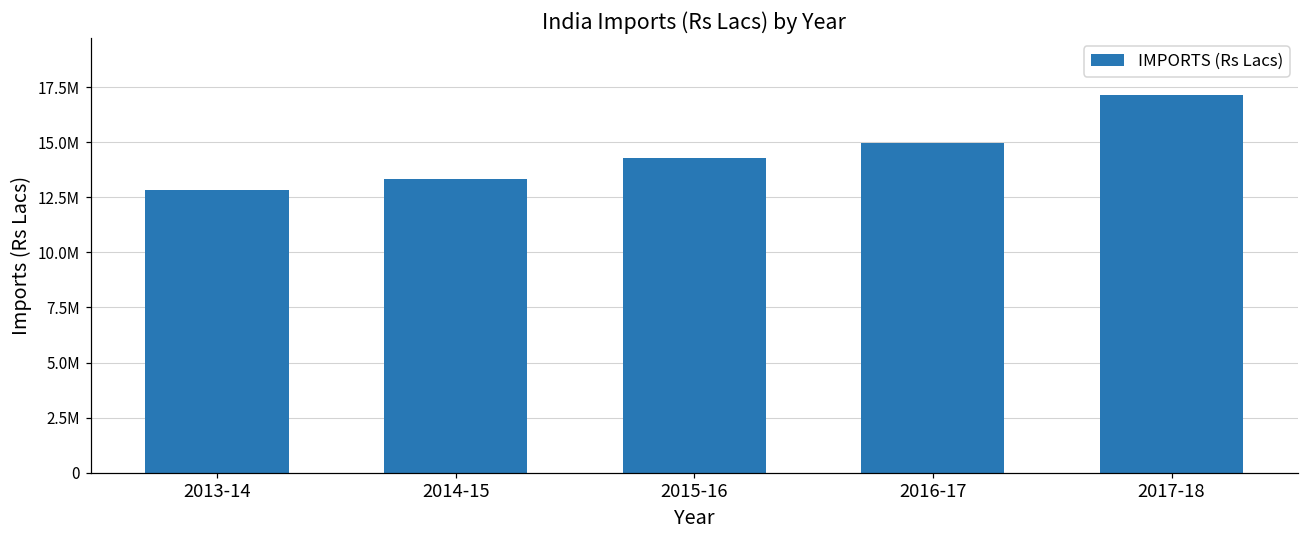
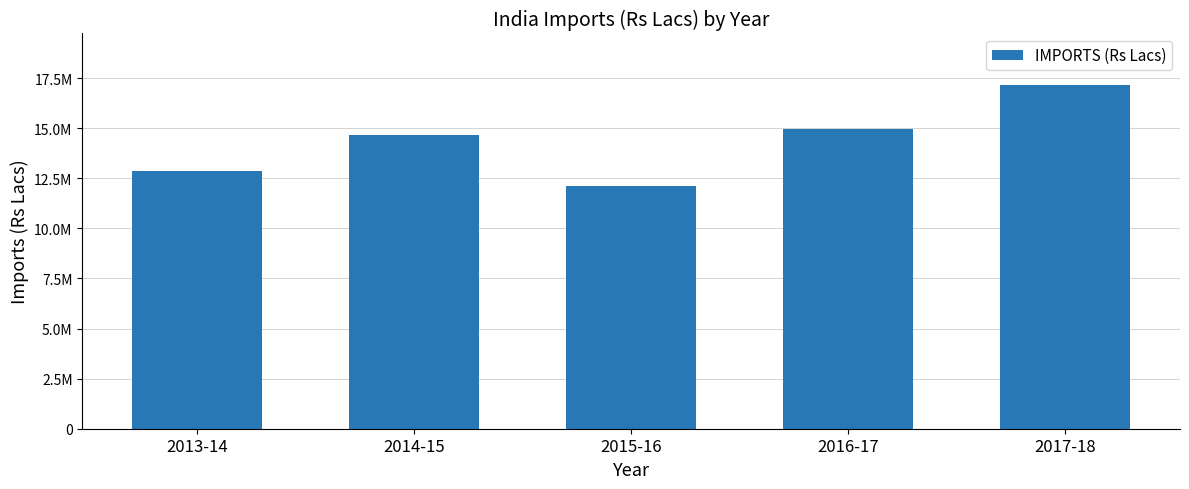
  {
    "2013-14": 12800000,
-   "2014-15": 13300000,
-   "2015-16": 14300000,
+   "2014-15": 14700000,
+   "2015-16": 12100000,
    "2016-17": 15000000,
    "2017-18": 17200000
  }
